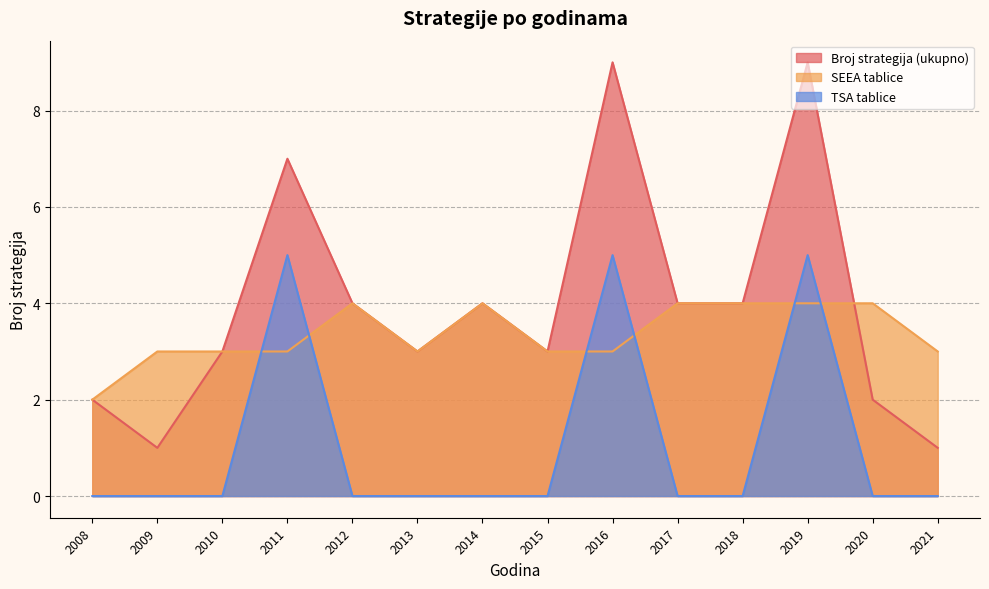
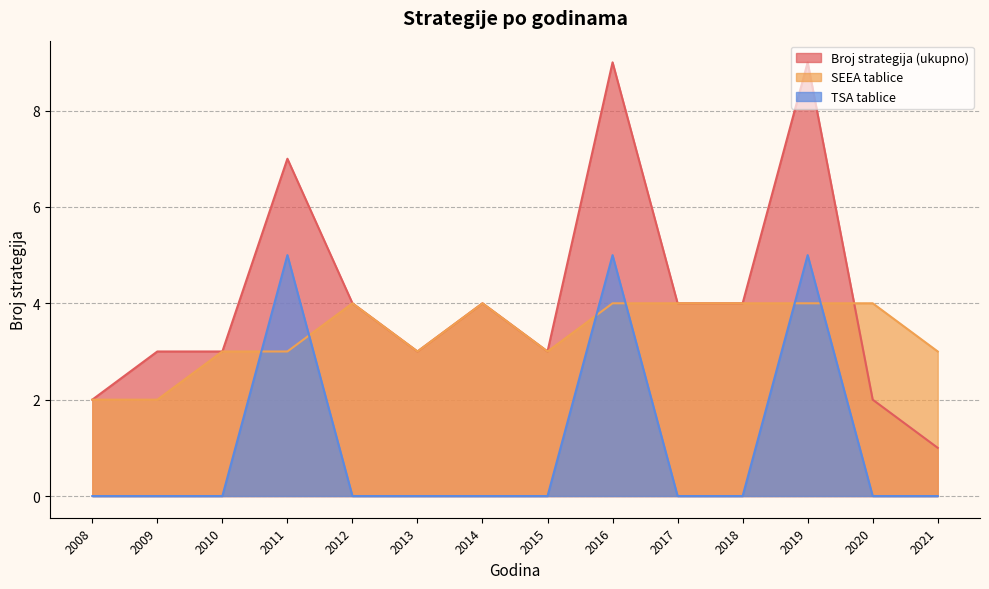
  {
    "Broj strategija (ukupno)": {
-     "2009": 1,
+     "2009": 3,
      "2011": 7,
      "2016": 9,
      "2020": 2,
      "2021": 1
    },
    "SEEA tablice": {
-     "2009": 3,
+     "2009": 2,
      "2011": 3,
-     "2016": 3,
+     "2016": 4,
      "2019": 4,
      "2020": 4,
      "2021": 3
    },
    "TSA tablice": {
      "2008": 0,
      "2009": 0,
      "2010": 0,
      "2011": 5,
      "2012": 0,
      "2013": 0,
      "2014": 0,
      "2015": 0,
      "2016": 5,
      "2017": 0,
      "2018": 0,
      "2019": 5,
      "2020": 0,
      "2021": 0
    }
  }
